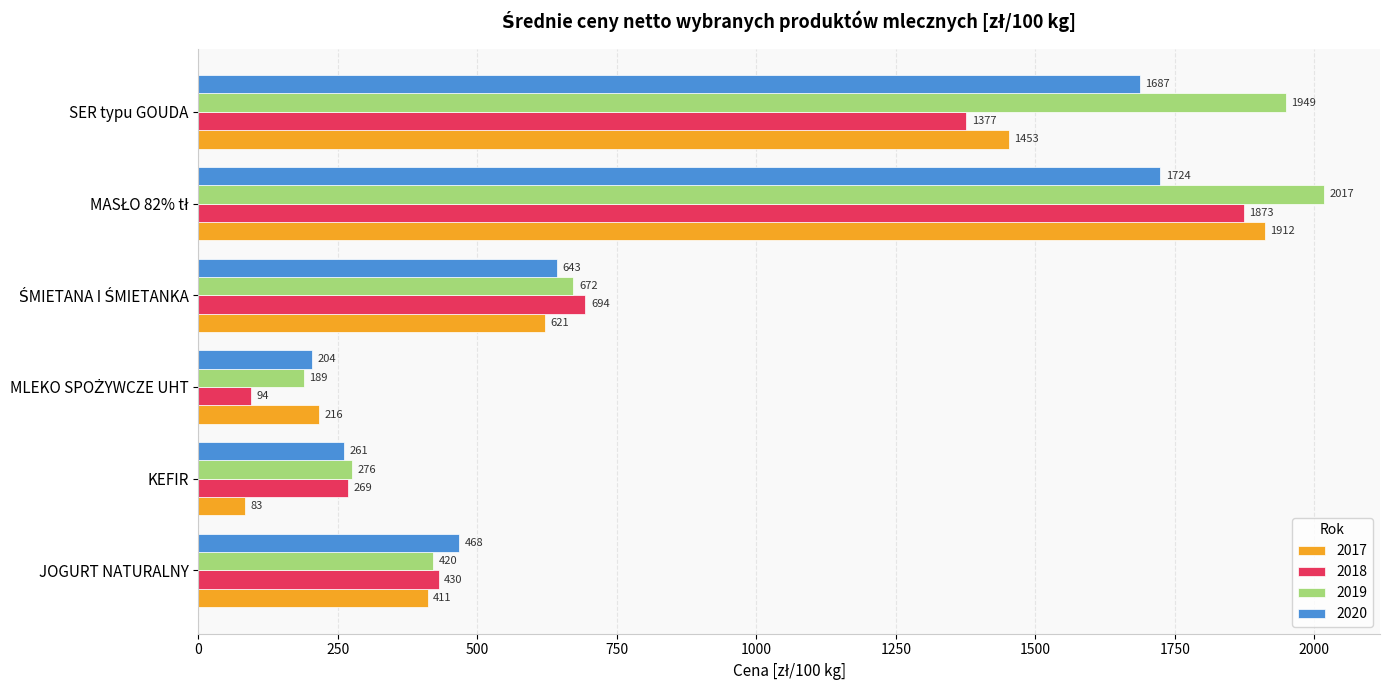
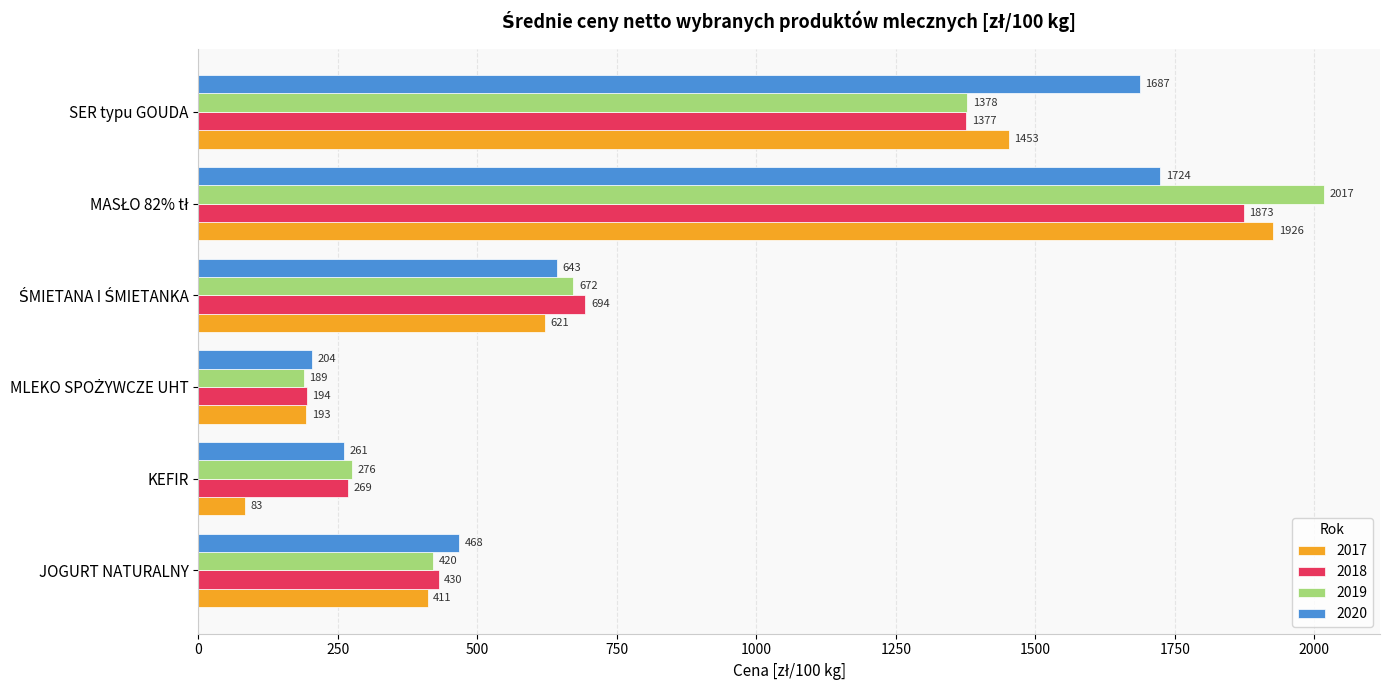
  {
    "2017": {
      "SER typu GOUDA": 1453,
-     "MASŁO 82% tł": 1912,
+     "MASŁO 82% tł": 1926,
      "ŚMIETANA I ŚMIETANKA": 621,
-     "MLEKO SPOŻYWCZE UHT": 216,
+     "MLEKO SPOŻYWCZE UHT": 193,
      "KEFIR": 83,
      "JOGURT NATURALNY": 411
    },
    "2018": {
      "SER typu GOUDA": 1377,
      "MASŁO 82% tł": 1873,
      "ŚMIETANA I ŚMIETANKA": 694,
-     "MLEKO SPOŻYWCZE UHT": 94,
+     "MLEKO SPOŻYWCZE UHT": 194,
      "KEFIR": 269,
      "JOGURT NATURALNY": 430
    },
    "2019": {
-     "SER typu GOUDA": 1949,
+     "SER typu GOUDA": 1378,
      "MASŁO 82% tł": 2017,
      "ŚMIETANA I ŚMIETANKA": 672,
      "MLEKO SPOŻYWCZE UHT": 189,
      "KEFIR": 276,
      "JOGURT NATURALNY": 420
    },
    "2020": {
      "SER typu GOUDA": 1687,
      "MASŁO 82% tł": 1724,
      "ŚMIETANA I ŚMIETANKA": 643,
      "MLEKO SPOŻYWCZE UHT": 204,
      "KEFIR": 261,
      "JOGURT NATURALNY": 468
    }
  }
